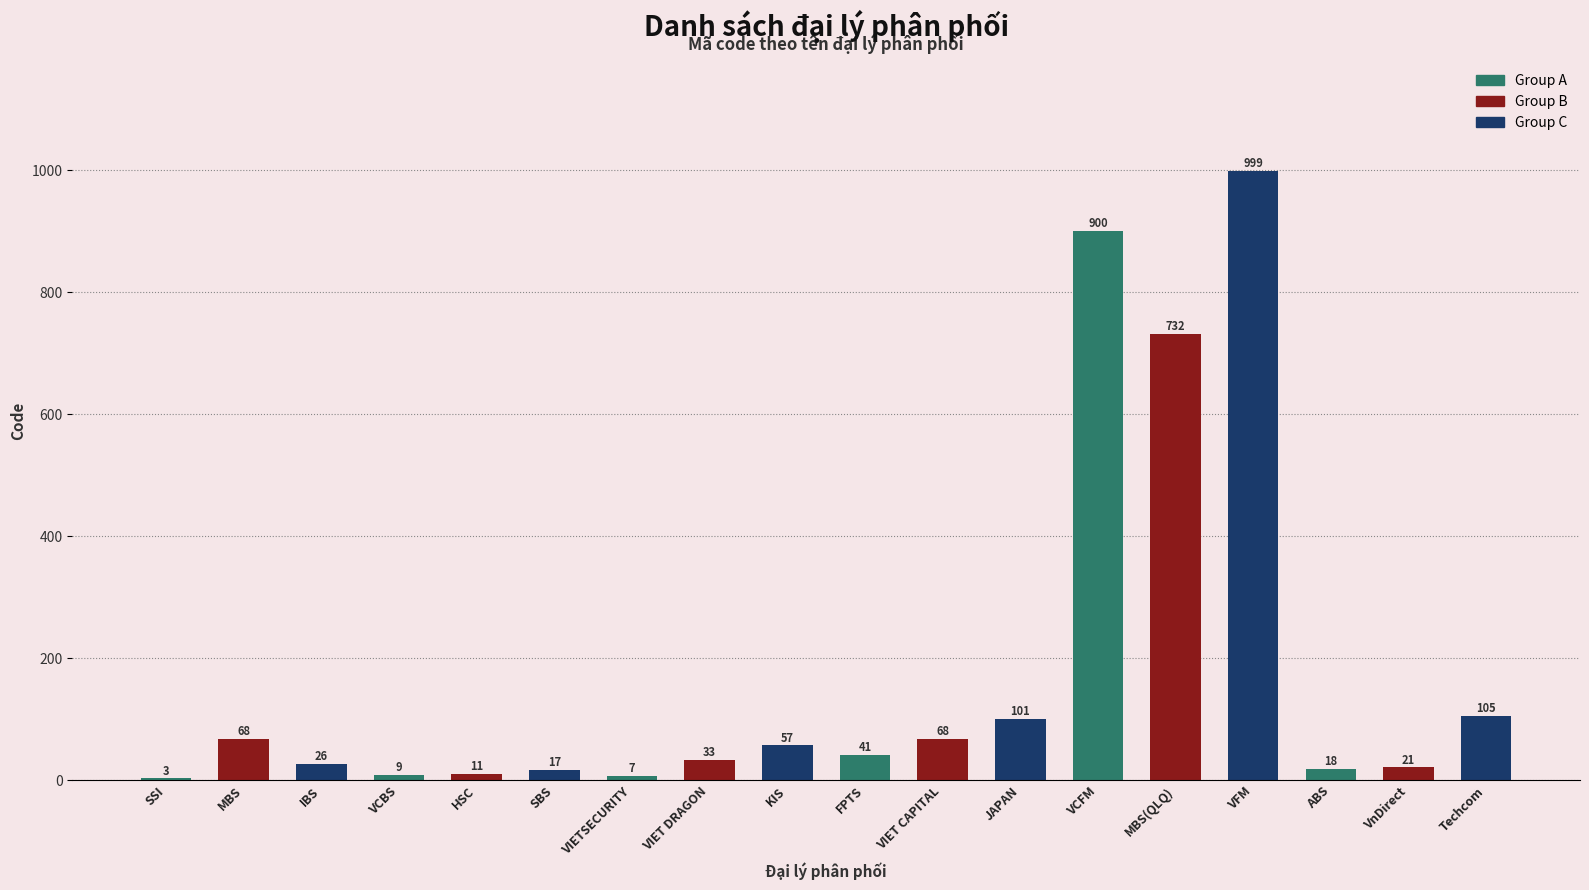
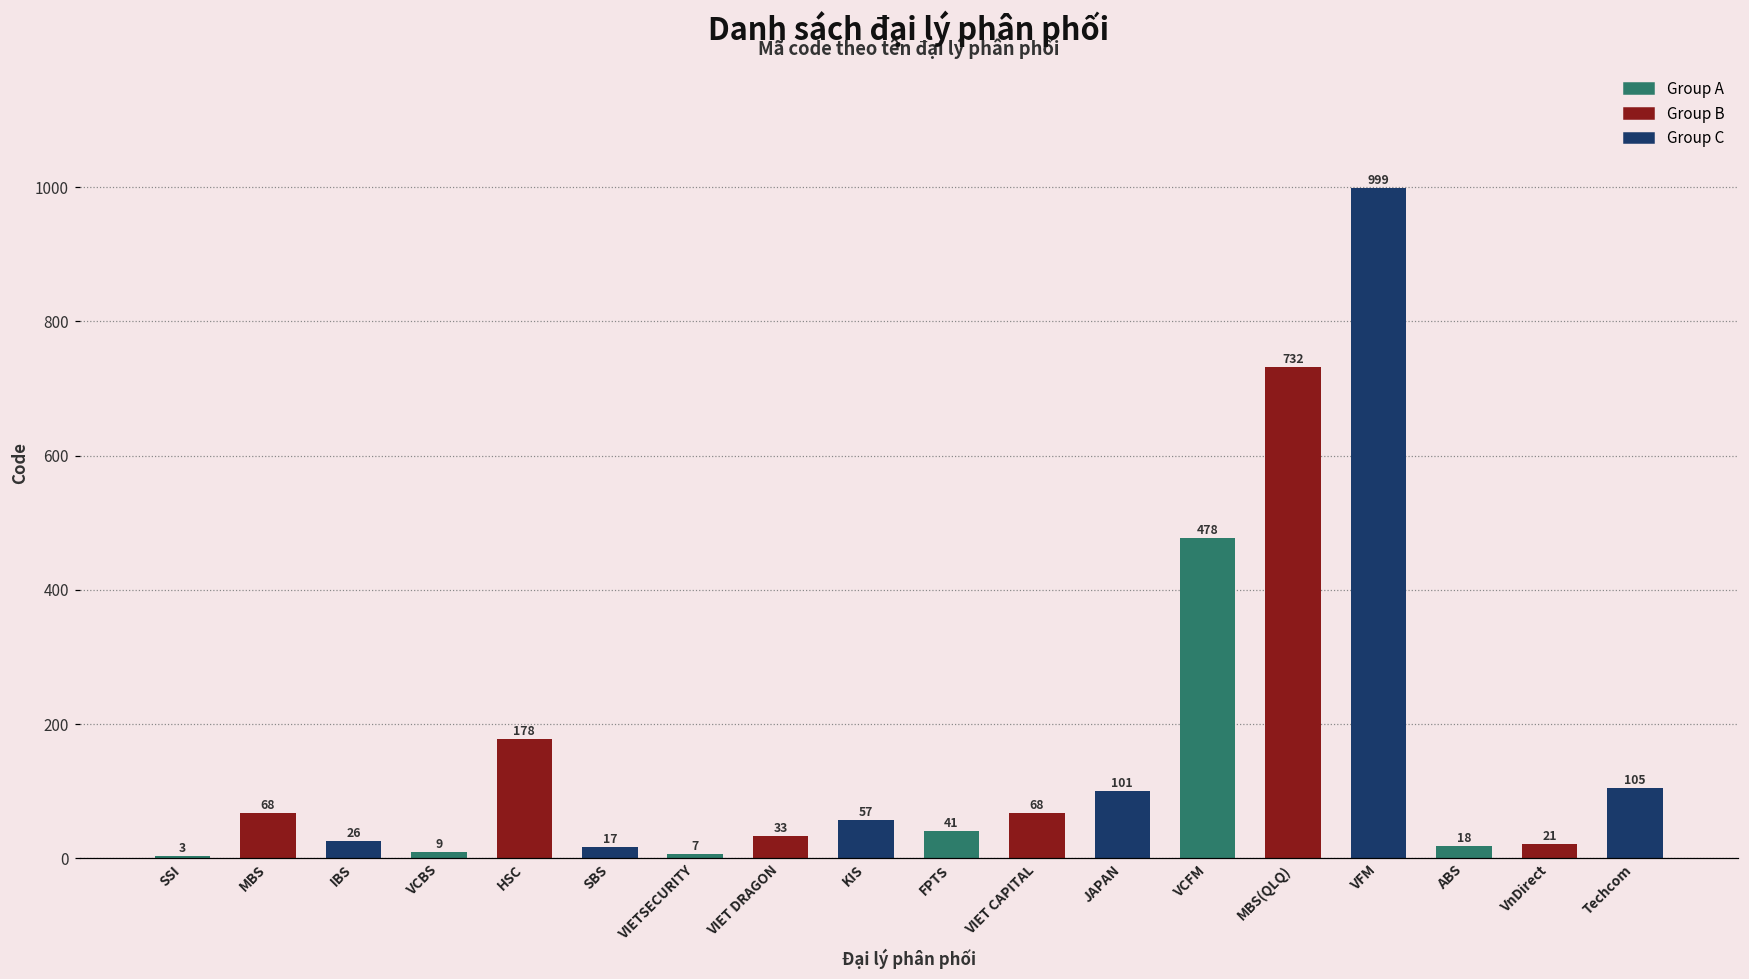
  {
    "SSI": 3,
    "MBS": 68,
    "IBS": 26,
    "VCBS": 9,
-   "HSC": 11,
+   "HSC": 178,
    "SBS": 17,
    "VIETSECURITY": 7,
    "VIET DRAGON": 33,
    "KIS": 57,
    "FPTS": 41,
    "VIET CAPITAL": 68,
    "JAPAN": 101,
-   "VCFM": 900,
+   "VCFM": 478,
    "MBS(QLQ)": 732,
    "VFM": 999,
    "ABS": 18,
    "VnDirect": 21,
    "Techcom": 105
  }
